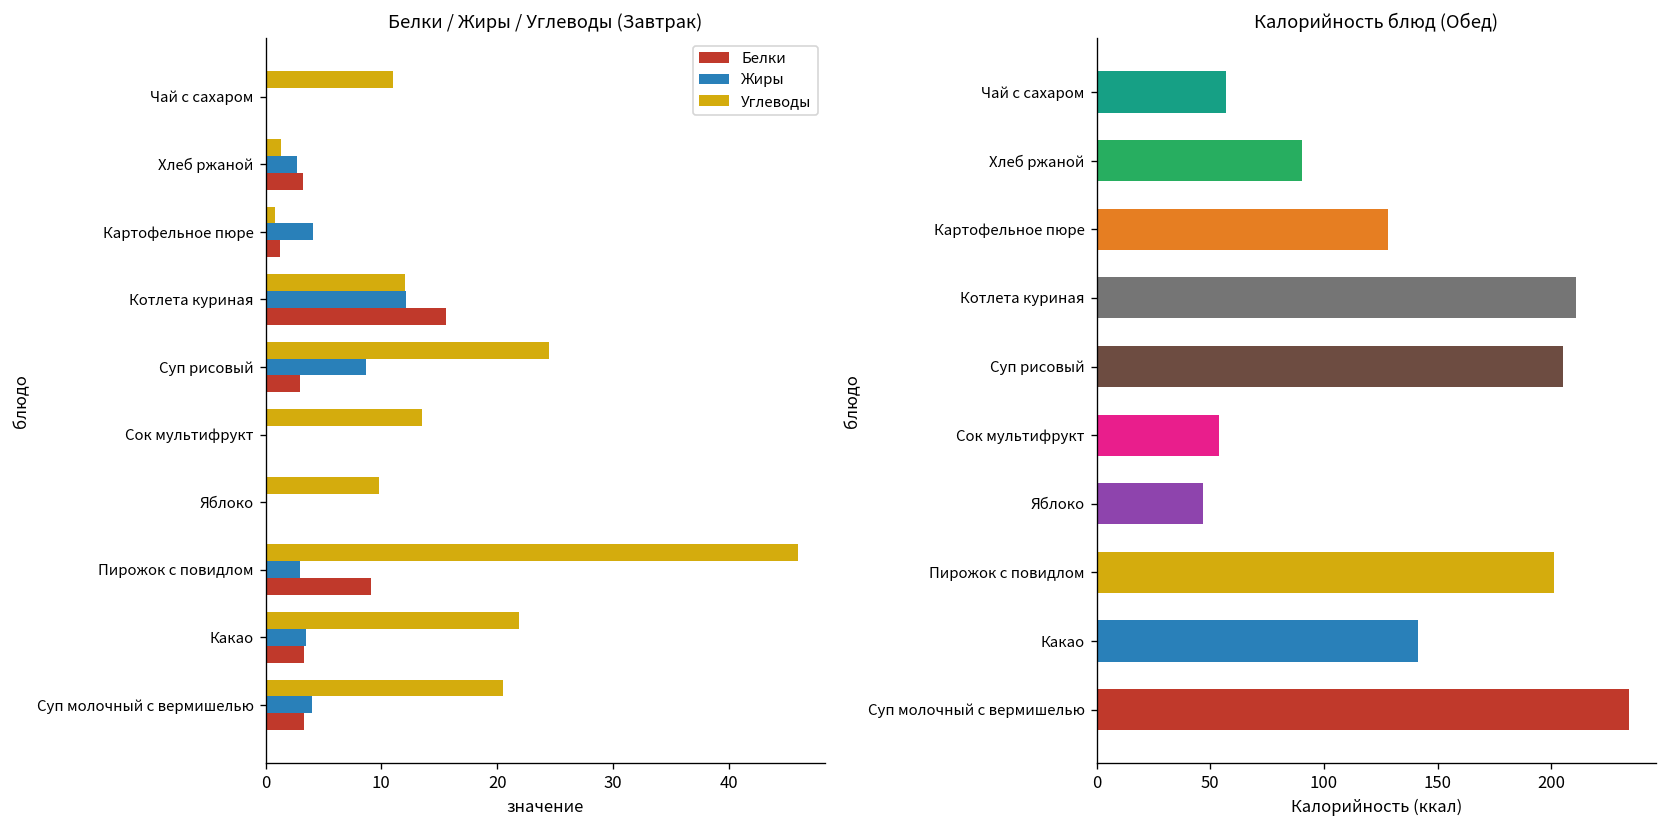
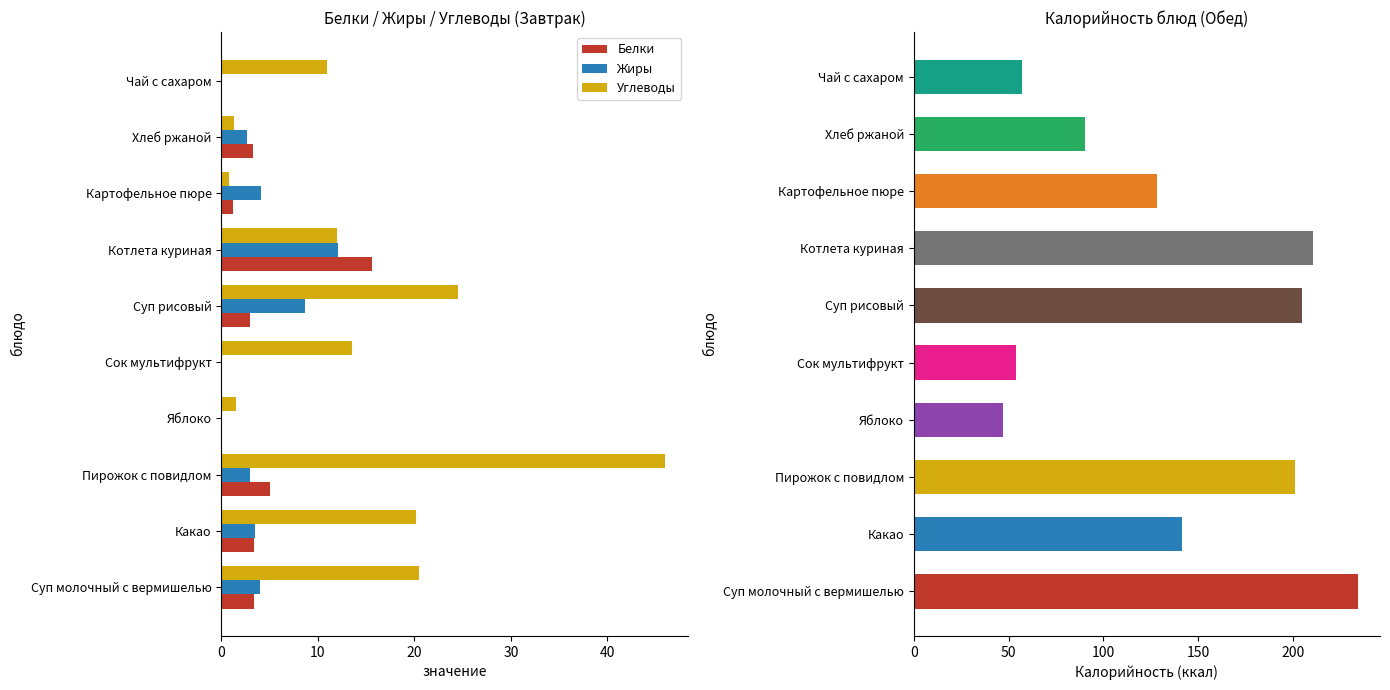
  {
    "Белки / Жиры / Углеводы (Завтрак)": {
      "Белки": {
        "Чай с сахаром": 0,
        "Хлеб ржаной": 3,
        "Картофельное пюре": 1,
        "Котлета куриная": 16,
        "Суп рисовый": 3,
        "Сок мультифрукт": 0,
        "Яблоко": 0,
-       "Пирожок с повидлом": 9,
+       "Пирожок с повидлом": 5,
        "Какао": 3,
        "Суп молочный с вермишелью": 3
      },
      "Жиры": {
        "Чай с сахаром": 0,
        "Хлеб ржаной": 3,
        "Картофельное пюре": 4,
        "Котлета куриная": 12,
        "Суп рисовый": 9,
        "Сок мультифрукт": 0,
        "Яблоко": 0,
        "Пирожок с повидлом": 3,
        "Какао": 4,
        "Суп молочный с вермишелью": 4
      },
      "Углеводы": {
        "Чай с сахаром": 11,
        "Хлеб ржаной": 1,
        "Картофельное пюре": 1,
        "Котлета куриная": 12,
        "Суп рисовый": 25,
        "Сок мультифрукт": 14,
-       "Яблоко": 10,
+       "Яблоко": 2,
        "Пирожок с повидлом": 46,
-       "Какао": 22,
+       "Какао": 20,
        "Суп молочный с вермишелью": 21
      }
    },
    "Калорийность блюд (Обед)": {
      "Чай с сахаром": 57,
      "Хлеб ржаной": 91,
      "Картофельное пюре": 128,
      "Котлета куриная": 211,
      "Суп рисовый": 205,
      "Сок мультифрукт": 54,
      "Яблоко": 47,
      "Пирожок с повидлом": 201,
      "Какао": 141,
      "Суп молочный с вермишелью": 234
    }
  }
